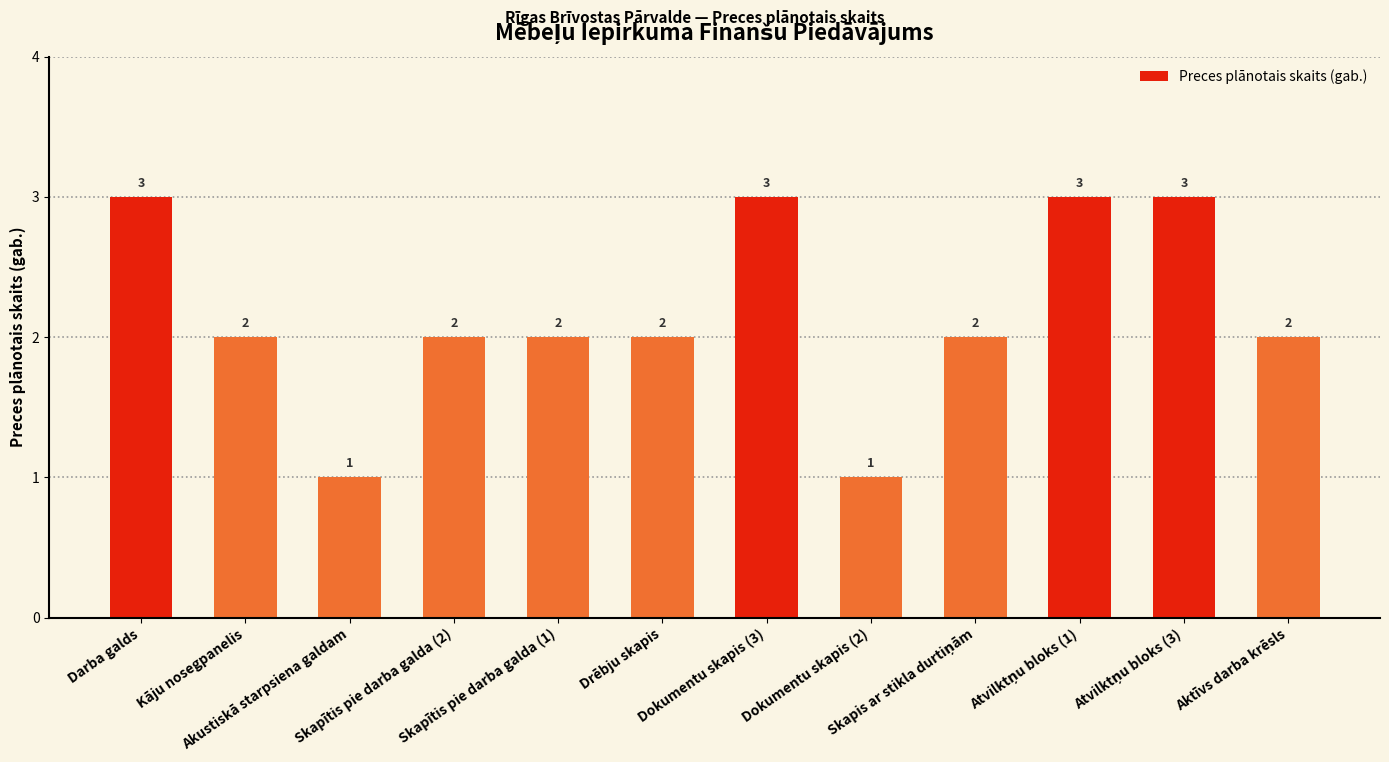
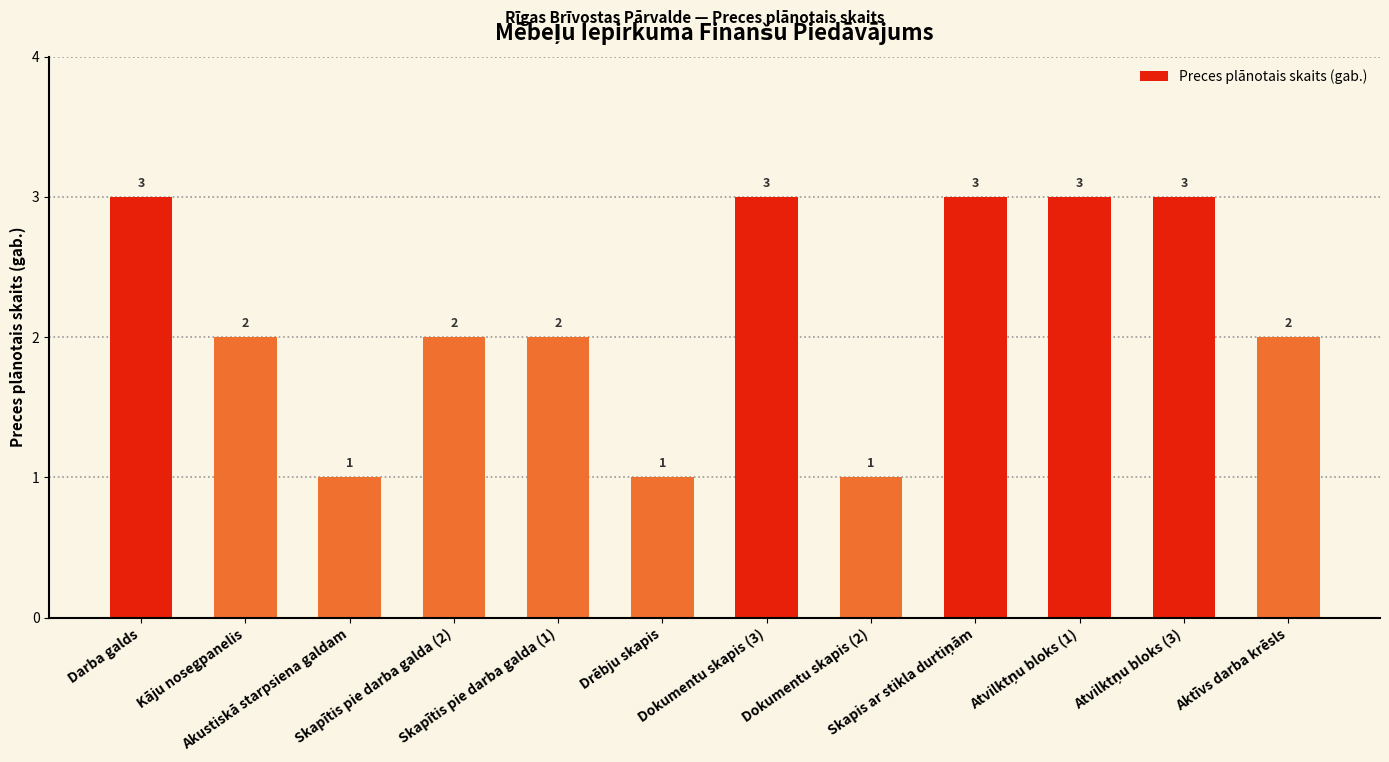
  {
    "Darba galds": 3,
    "Kāju nosegpanelis": 2,
    "Akustiskā starpsiena galdam": 1,
    "Skapītis pie darba galda (2)": 2,
    "Skapītis pie darba galda (1)": 2,
-   "Drēbju skapis": 2,
+   "Drēbju skapis": 1,
    "Dokumentu skapis (3)": 3,
    "Dokumentu skapis (2)": 1,
-   "Skapis ar stikla durtiņām": 2,
+   "Skapis ar stikla durtiņām": 3,
    "Atvilktņu bloks (1)": 3,
    "Atvilktņu bloks (3)": 3,
    "Aktīvs darba krēsls": 2
  }
